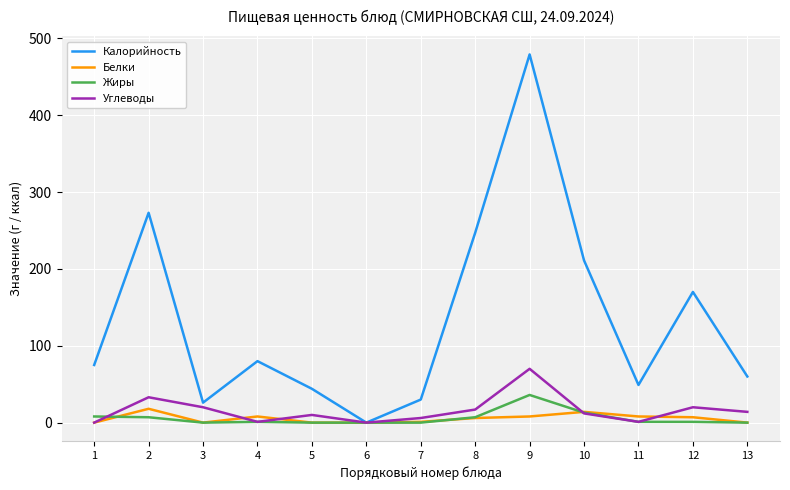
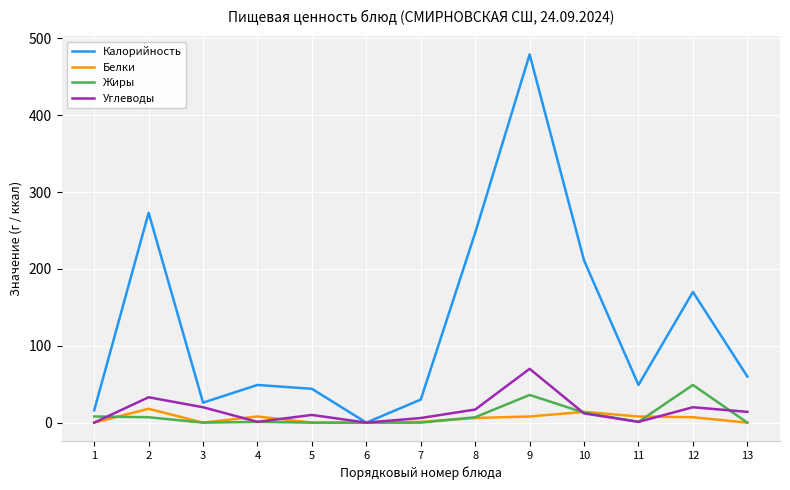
  {
    "Калорийность": {
-     "1": 80,
+     "1": 20,
      "2": 270,
      "3": 30,
-     "4": 80,
+     "4": 50,
      "5": 40,
      "7": 30,
      "8": 250,
      "9": 480,
      "10": 210,
      "11": 50,
      "12": 170,
      "13": 60
    },
    "Белки": {
      "2": 20,
      "4": 10,
      "9": 10,
      "11": 10,
      "12": 10
    },
    "Жиры": {
      "1": 10,
      "2": 10,
      "9": 40,
-     "12": 0
+     "12": 50
    },
    "Углеводы": {
      "2": 30,
      "3": 20,
      "5": 10,
      "7": 10,
      "8": 20,
      "9": 70,
      "12": 20,
      "13": 10
    }
  }
